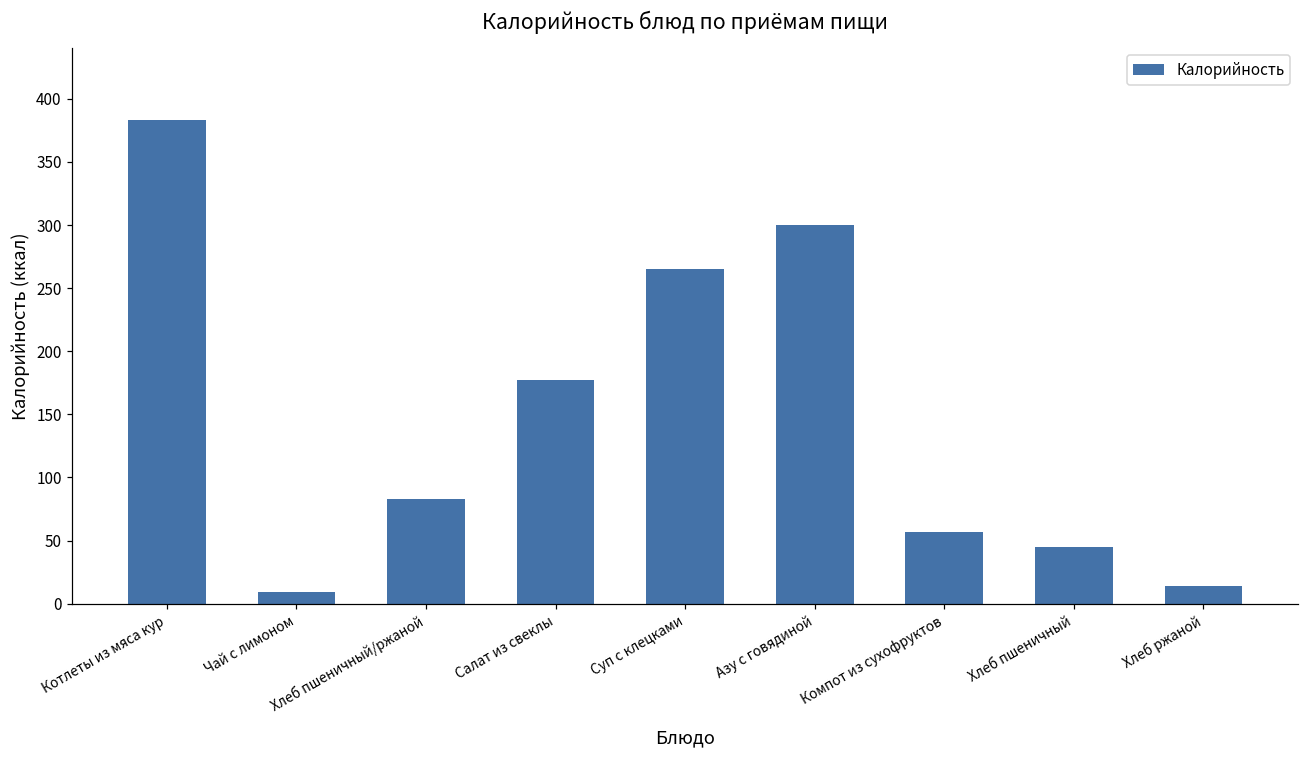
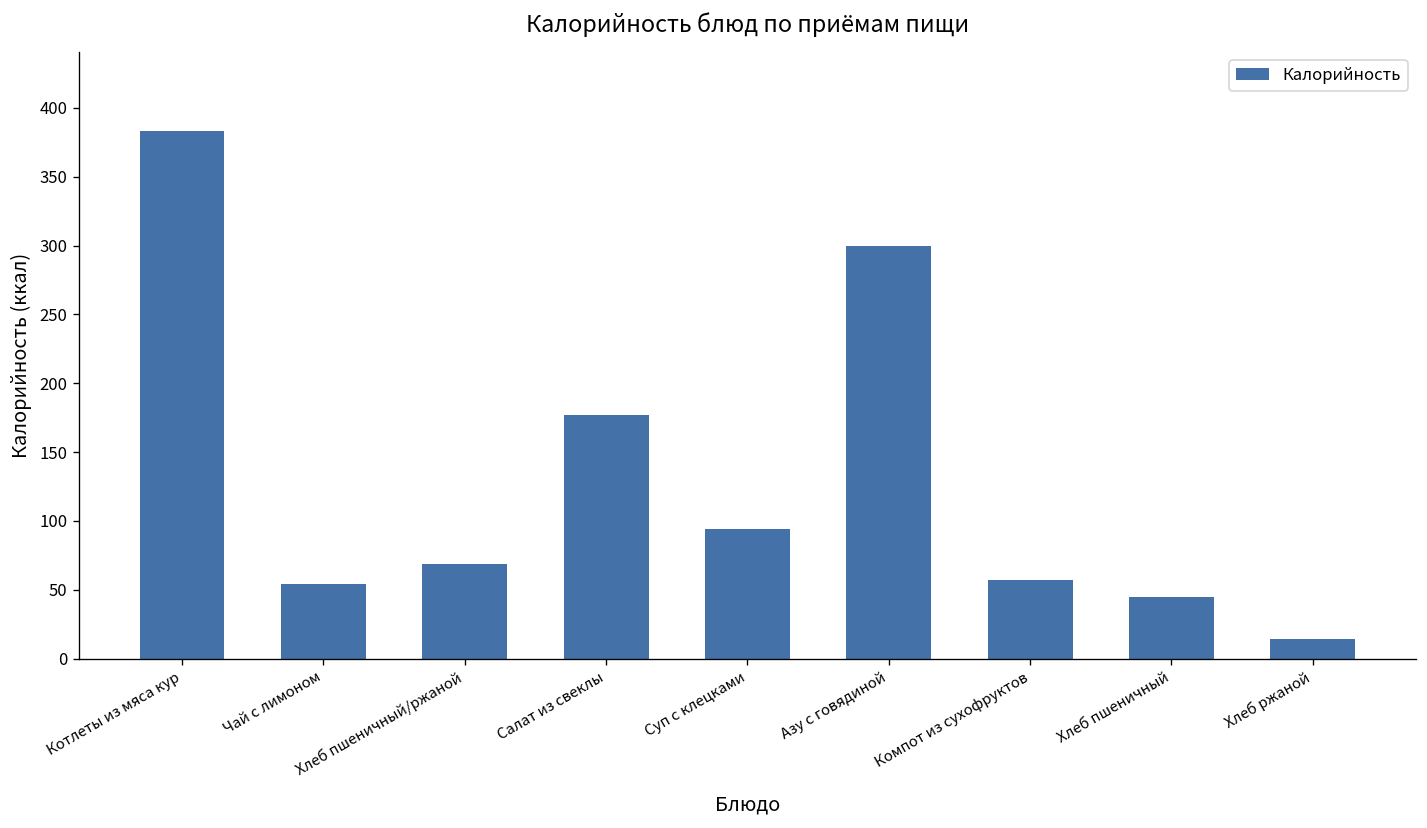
  {
    "Котлеты из мяса кур": 383,
-   "Чай с лимоном": 9,
-   "Хлеб пшеничный/ржаной": 83,
+   "Чай с лимоном": 54,
+   "Хлеб пшеничный/ржаной": 69,
    "Салат из свеклы": 177,
-   "Суп с клецками": 265,
+   "Суп с клецками": 94,
    "Азу с говядиной": 300,
    "Компот из сухофруктов": 57,
    "Хлеб пшеничный": 45,
    "Хлеб ржаной": 14
  }
